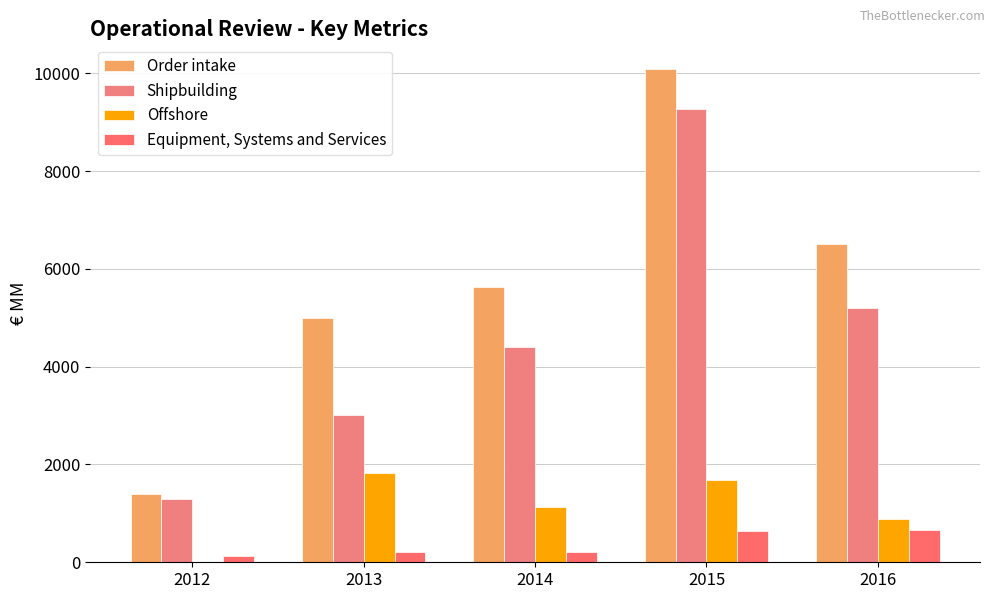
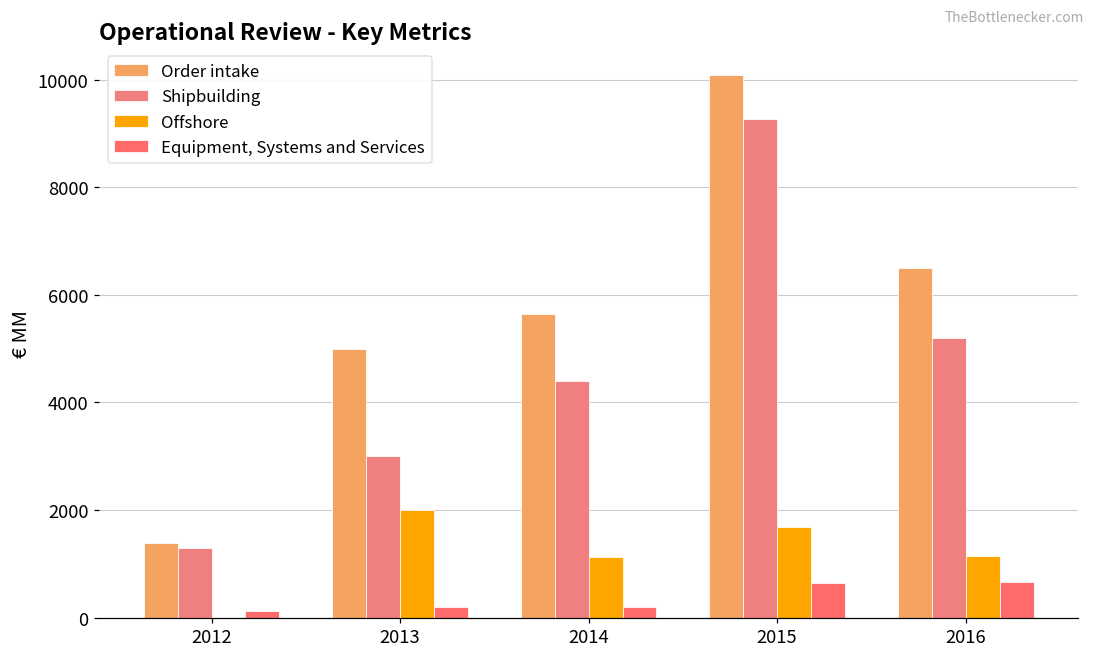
  {
    "Offshore": {
      "2012": 0,
-     "2013": 1800,
+     "2013": 2000,
      "2014": 1100,
      "2015": 1700,
-     "2016": 900
+     "2016": 1100
    }
  }
